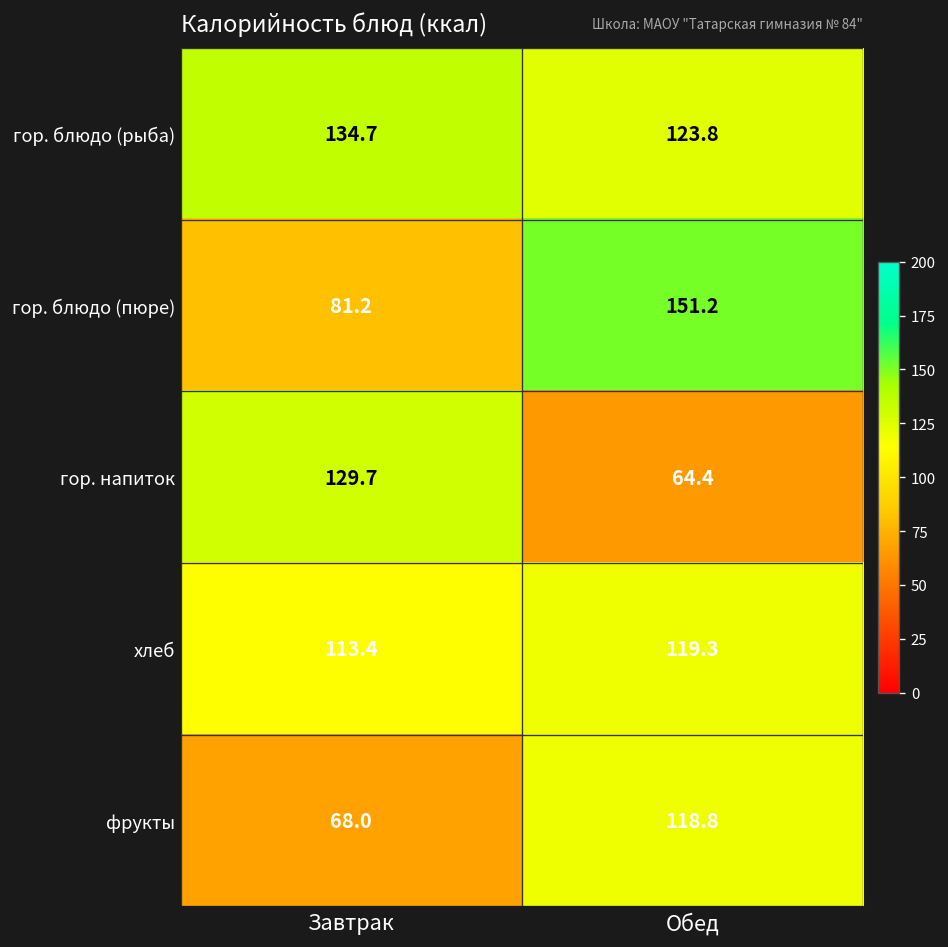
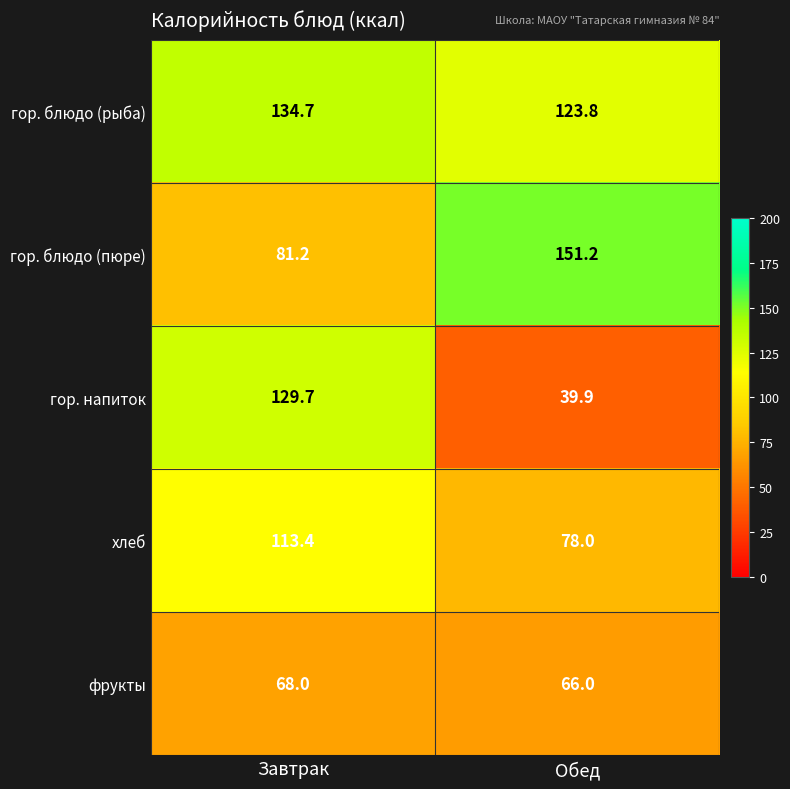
  {
    "гор. блюдо (рыба)": {
      "Завтрак": 134.7,
      "Обед": 123.8
    },
    "гор. блюдо (пюре)": {
      "Завтрак": 81.2,
      "Обед": 151.2
    },
    "гор. напиток": {
      "Завтрак": 129.7,
-     "Обед": 64.4
+     "Обед": 39.9
    },
    "хлеб": {
      "Завтрак": 113.4,
-     "Обед": 119.3
+     "Обед": 78.0
    },
    "фрукты": {
      "Завтрак": 68.0,
-     "Обед": 118.8
+     "Обед": 66.0
    }
  }
